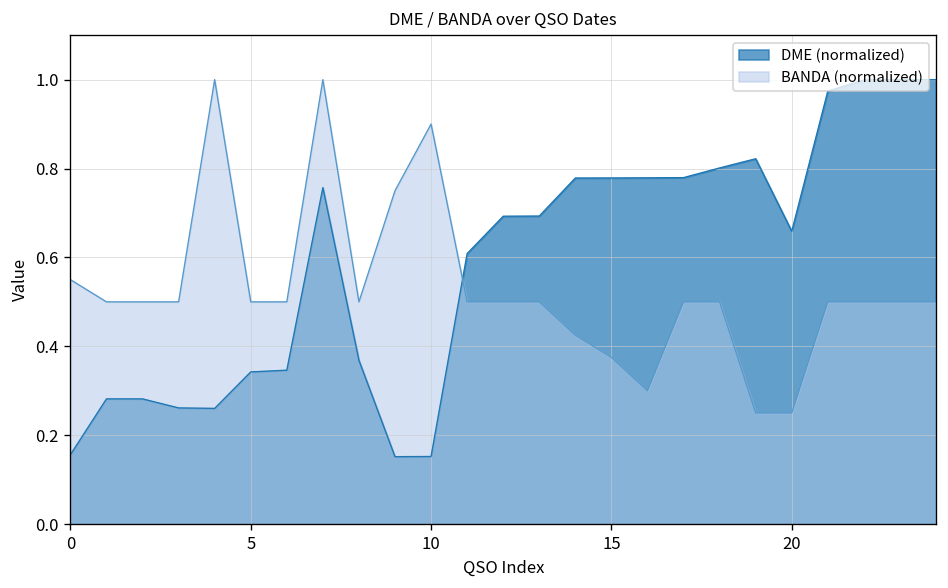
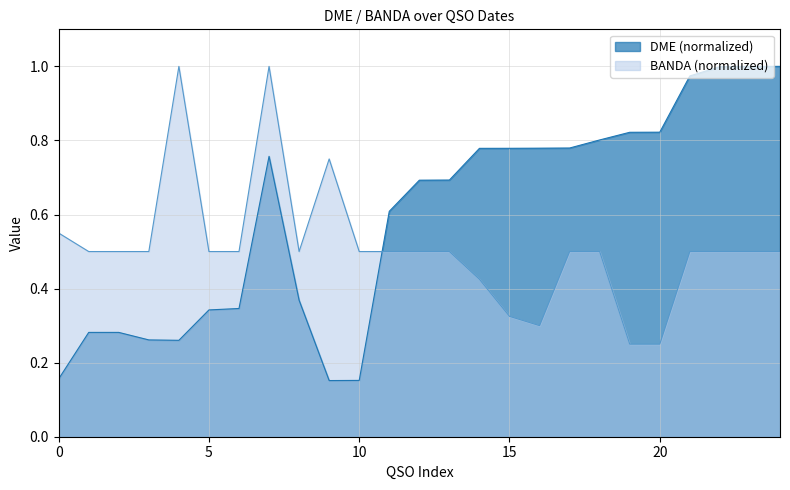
  {
    "DME (normalized)": {
      "0": 0.16,
      "5": 0.34,
      "10": 0.15,
      "15": 0.78,
-     "20": 0.66
+     "20": 0.82
    },
    "BANDA (normalized)": {
      "0": 0.55,
      "5": 0.50,
-     "10": 0.90,
-     "15": 0.38,
+     "10": 0.50,
+     "15": 0.33,
      "20": 0.25
    }
  }
